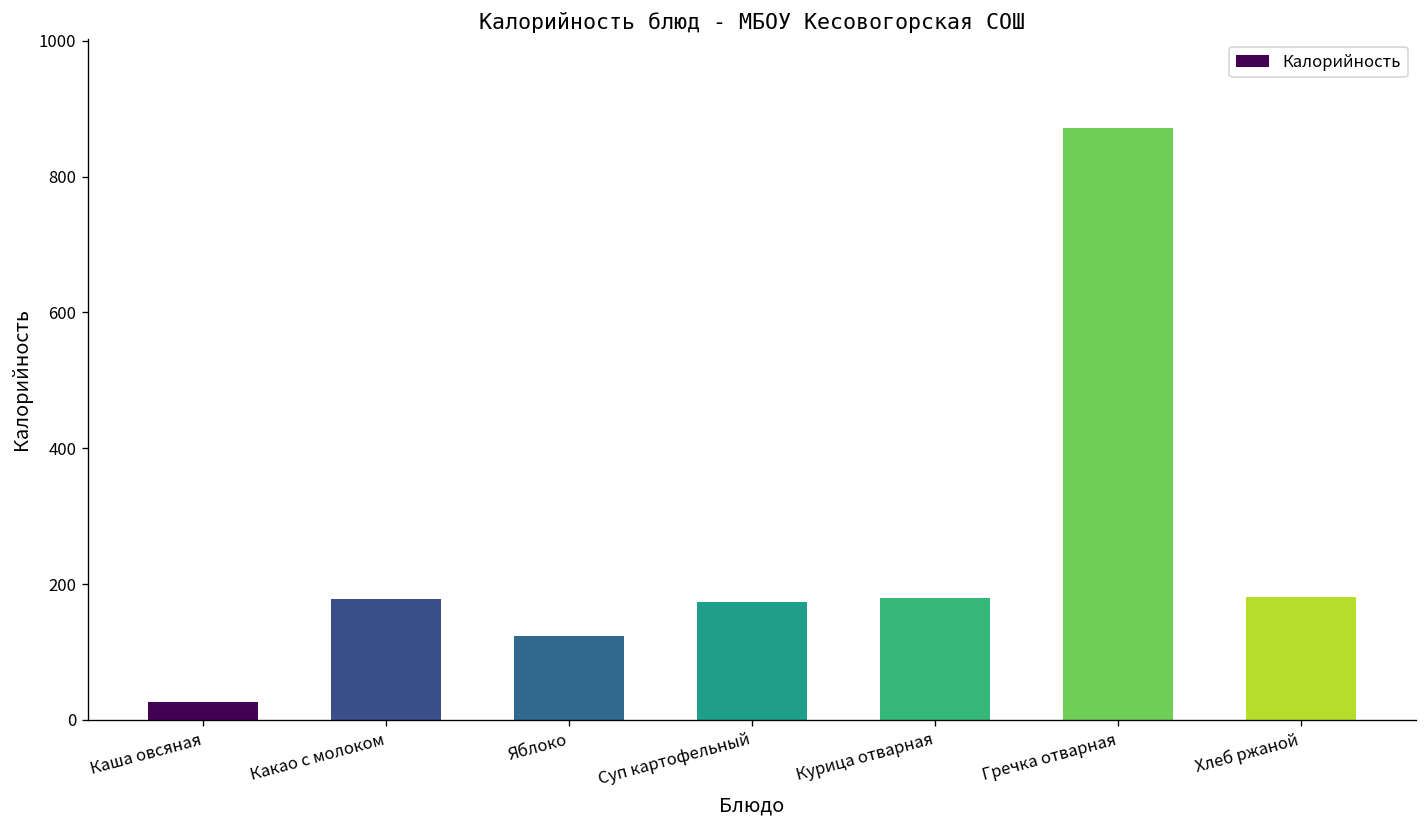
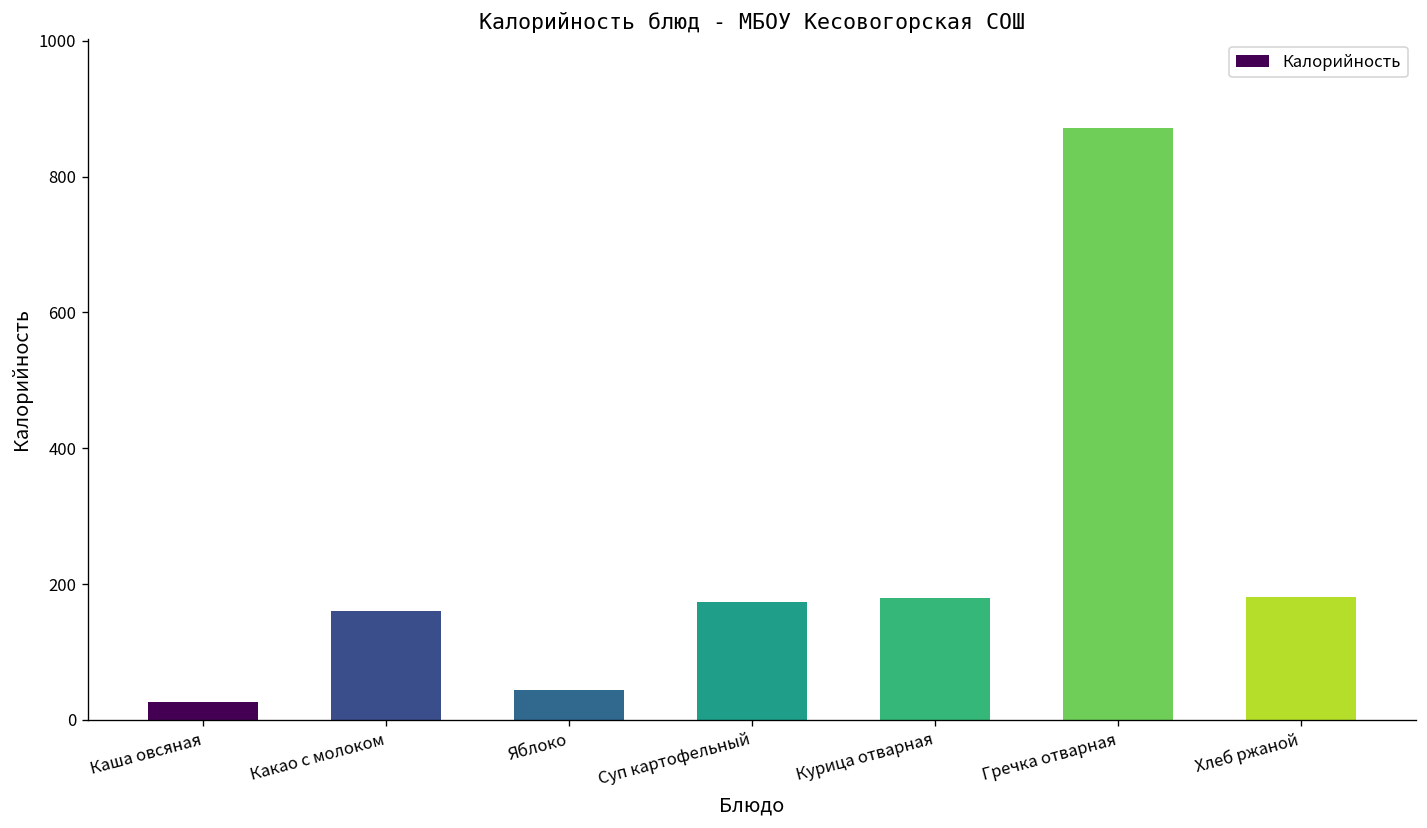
  {
    "Каша овсяная": 30,
-   "Какао с молоком": 180,
-   "Яблоко": 120,
+   "Какао с молоком": 160,
+   "Яблоко": 40,
    "Суп картофельный": 170,
    "Курица отварная": 180,
    "Гречка отварная": 870,
    "Хлеб ржаной": 180
  }
